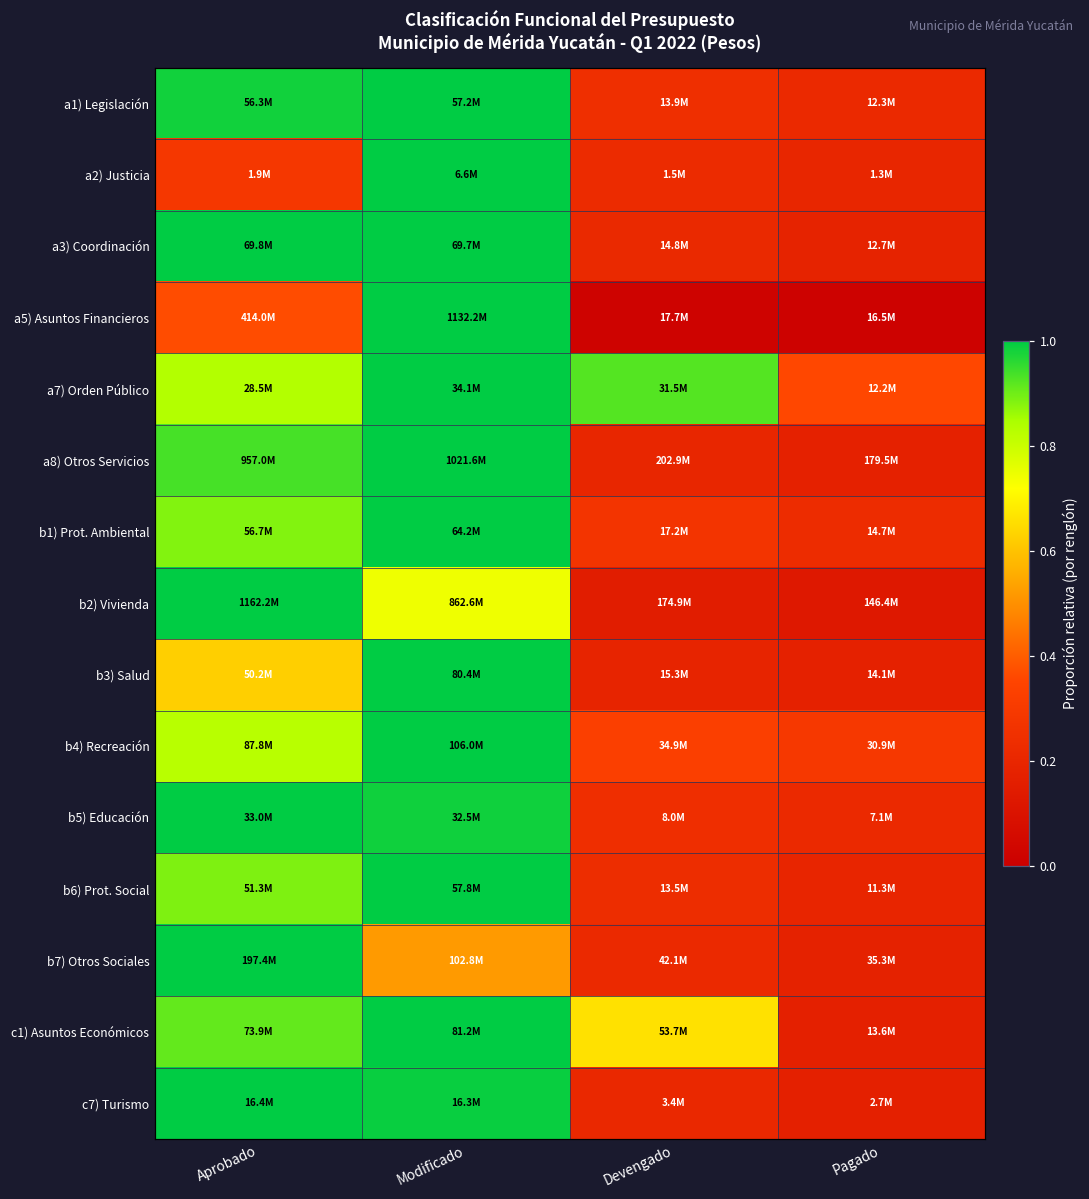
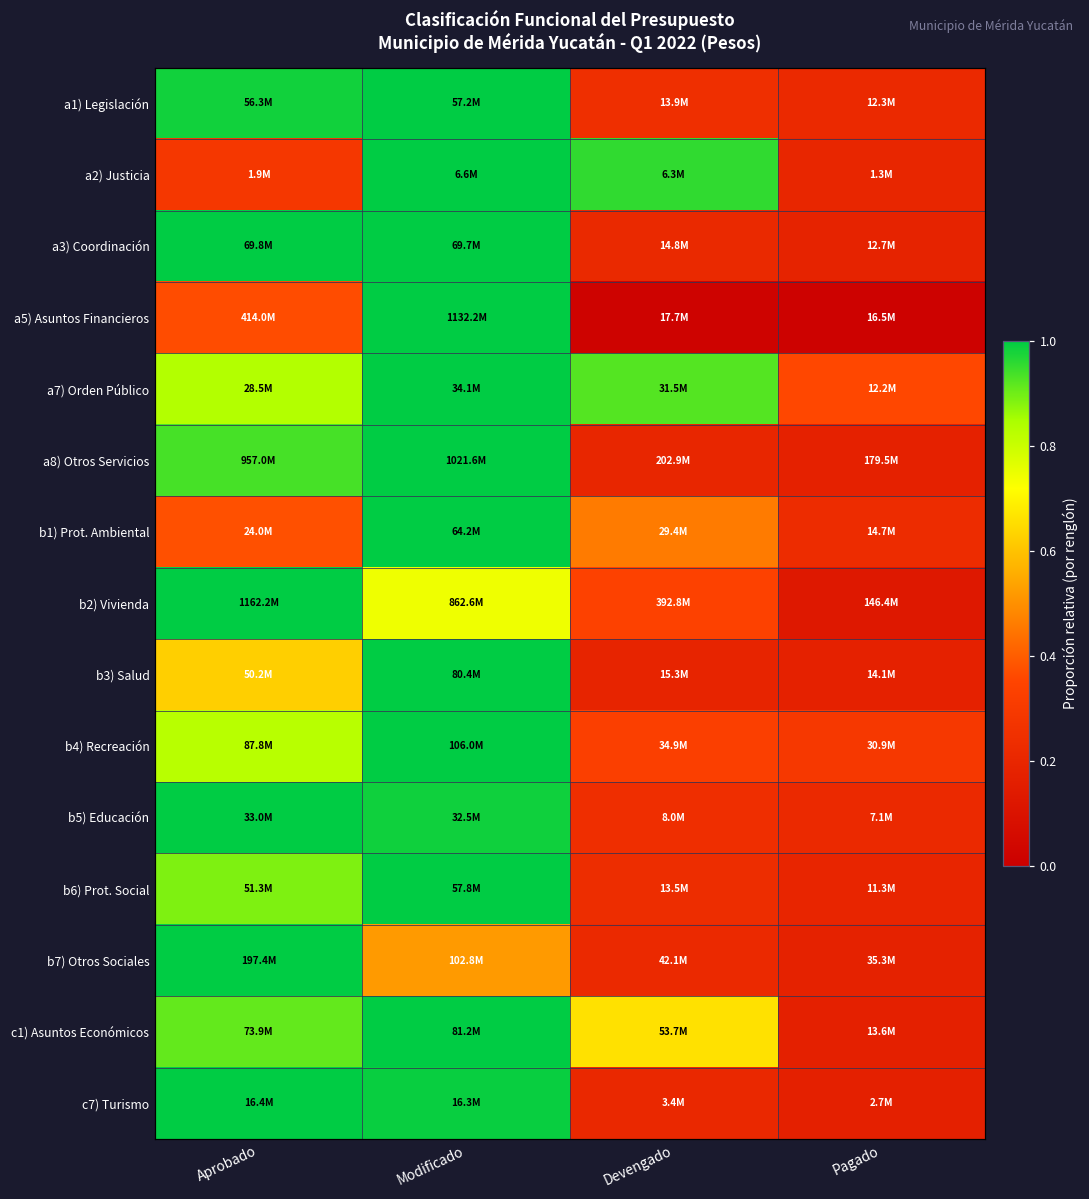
  {
    "a1) Legislación": {
      "Aprobado": "56.3M",
      "Modificado": "57.2M",
      "Devengado": "13.9M",
      "Pagado": "12.3M"
    },
    "a2) Justicia": {
      "Aprobado": "1.9M",
      "Modificado": "6.6M",
-     "Devengado": "1.5M",
+     "Devengado": "6.3M",
      "Pagado": "1.3M"
    },
    "a3) Coordinación": {
      "Aprobado": "69.8M",
      "Modificado": "69.7M",
      "Devengado": "14.8M",
      "Pagado": "12.7M"
    },
    "a5) Asuntos Financieros": {
      "Aprobado": "414.0M",
      "Modificado": "1132.2M",
      "Devengado": "17.7M",
      "Pagado": "16.5M"
    },
    "a7) Orden Público": {
      "Aprobado": "28.5M",
      "Modificado": "34.1M",
      "Devengado": "31.5M",
      "Pagado": "12.2M"
    },
    "a8) Otros Servicios": {
      "Aprobado": "957.0M",
      "Modificado": "1021.6M",
      "Devengado": "202.9M",
      "Pagado": "179.5M"
    },
    "b1) Prot. Ambiental": {
-     "Aprobado": "56.7M",
+     "Aprobado": "24.0M",
      "Modificado": "64.2M",
-     "Devengado": "17.2M",
+     "Devengado": "29.4M",
      "Pagado": "14.7M"
    },
    "b2) Vivienda": {
      "Aprobado": "1162.2M",
      "Modificado": "862.6M",
-     "Devengado": "174.9M",
+     "Devengado": "392.8M",
      "Pagado": "146.4M"
    },
    "b3) Salud": {
      "Aprobado": "50.2M",
      "Modificado": "80.4M",
      "Devengado": "15.3M",
      "Pagado": "14.1M"
    },
    "b4) Recreación": {
      "Aprobado": "87.8M",
      "Modificado": "106.0M",
      "Devengado": "34.9M",
      "Pagado": "30.9M"
    },
    "b5) Educación": {
      "Aprobado": "33.0M",
      "Modificado": "32.5M",
      "Devengado": "8.0M",
      "Pagado": "7.1M"
    },
    "b6) Prot. Social": {
      "Aprobado": "51.3M",
      "Modificado": "57.8M",
      "Devengado": "13.5M",
      "Pagado": "11.3M"
    },
    "b7) Otros Sociales": {
      "Aprobado": "197.4M",
      "Modificado": "102.8M",
      "Devengado": "42.1M",
      "Pagado": "35.3M"
    },
    "c1) Asuntos Económicos": {
      "Aprobado": "73.9M",
      "Modificado": "81.2M",
      "Devengado": "53.7M",
      "Pagado": "13.6M"
    },
    "c7) Turismo": {
      "Aprobado": "16.4M",
      "Modificado": "16.3M",
      "Devengado": "3.4M",
      "Pagado": "2.7M"
    }
  }
